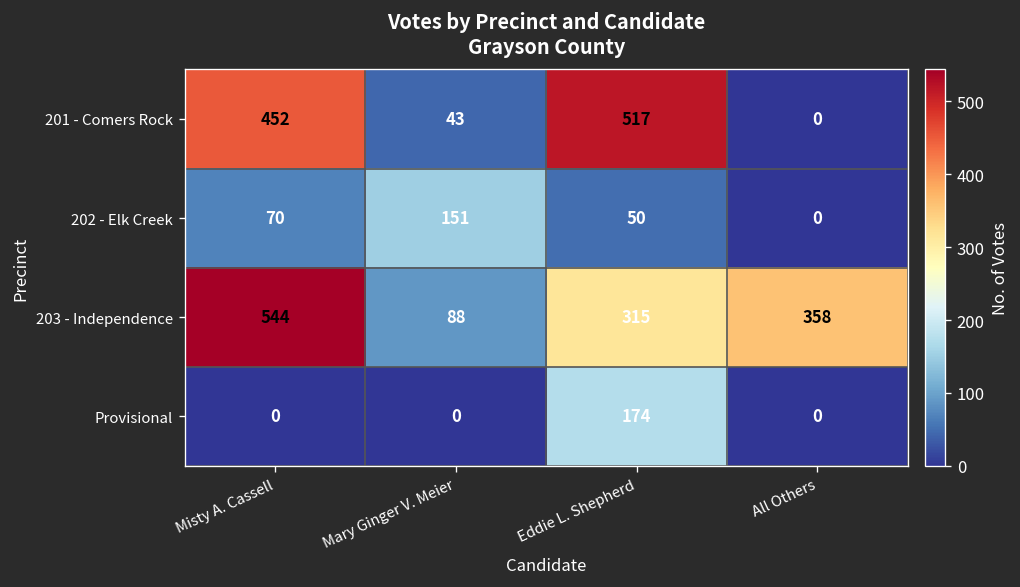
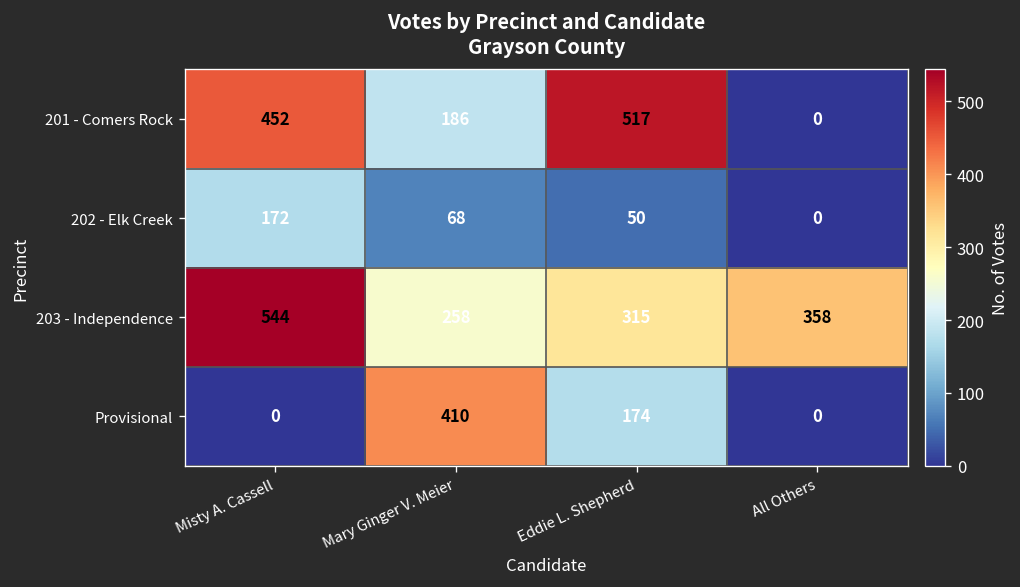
  {
    "201 - Comers Rock": {
      "Misty A. Cassell": 452,
-     "Mary Ginger V. Meier": 43,
+     "Mary Ginger V. Meier": 186,
      "Eddie L. Shepherd": 517,
      "All Others": 0
    },
    "202 - Elk Creek": {
-     "Misty A. Cassell": 70,
-     "Mary Ginger V. Meier": 151,
+     "Misty A. Cassell": 172,
+     "Mary Ginger V. Meier": 68,
      "Eddie L. Shepherd": 50,
      "All Others": 0
    },
    "203 - Independence": {
      "Misty A. Cassell": 544,
-     "Mary Ginger V. Meier": 88,
+     "Mary Ginger V. Meier": 258,
      "Eddie L. Shepherd": 315,
      "All Others": 358
    },
    "Provisional": {
      "Misty A. Cassell": 0,
-     "Mary Ginger V. Meier": 0,
+     "Mary Ginger V. Meier": 410,
      "Eddie L. Shepherd": 174,
      "All Others": 0
    }
  }
